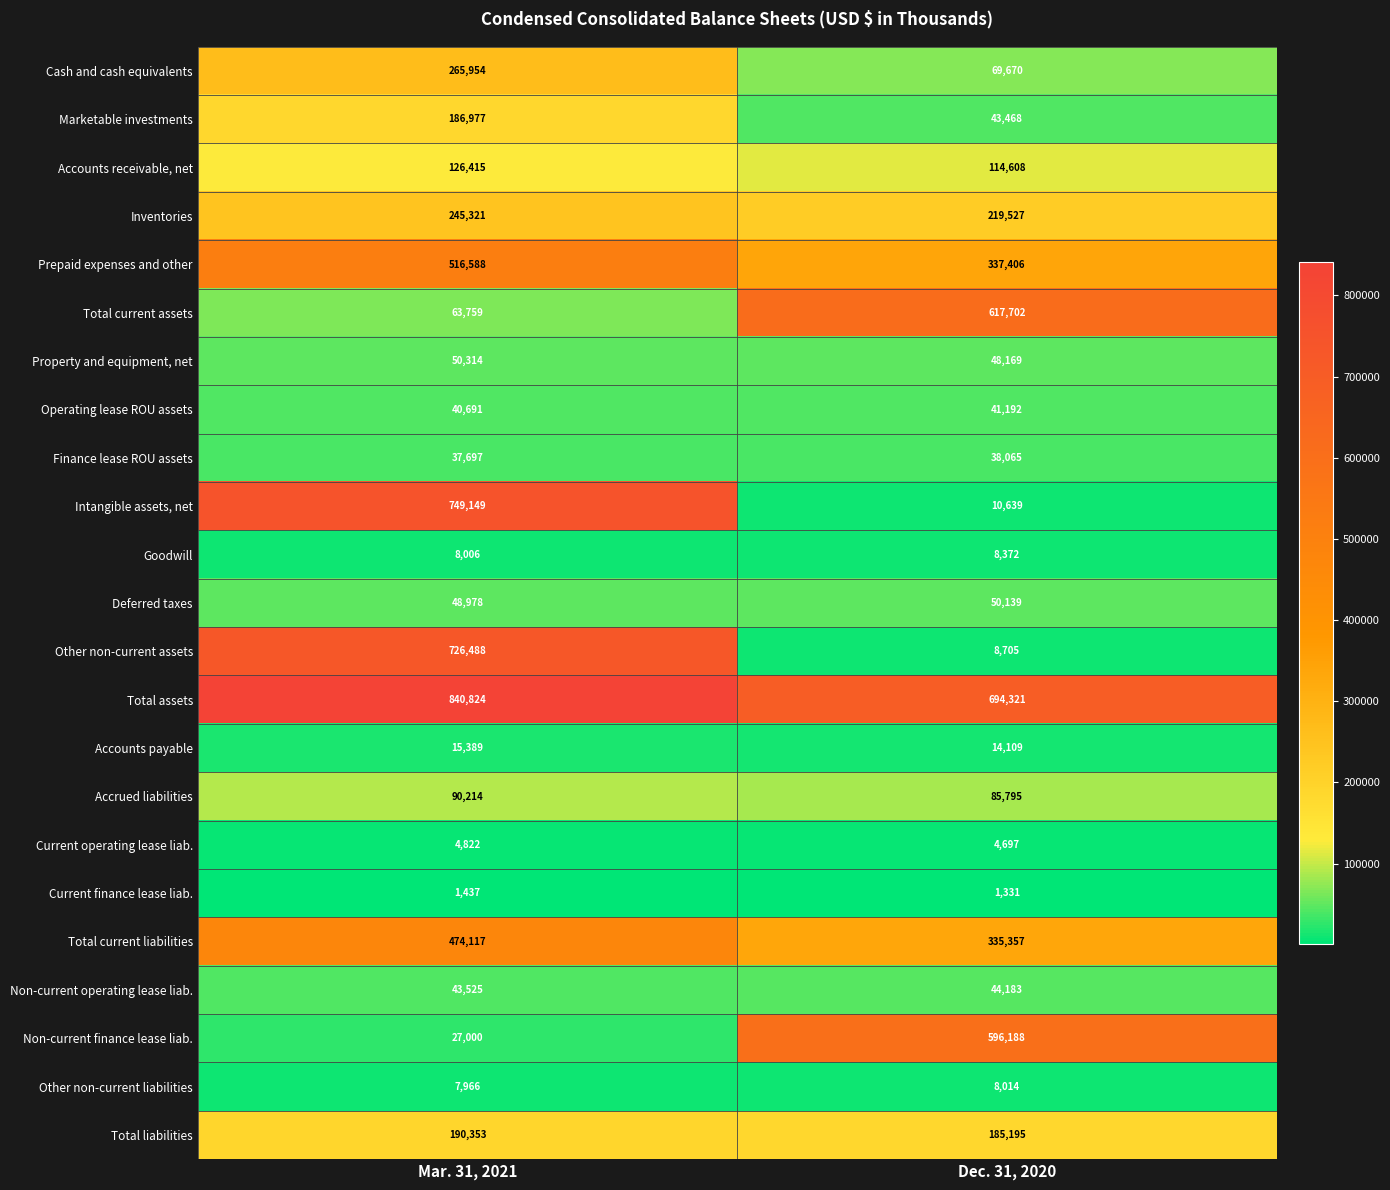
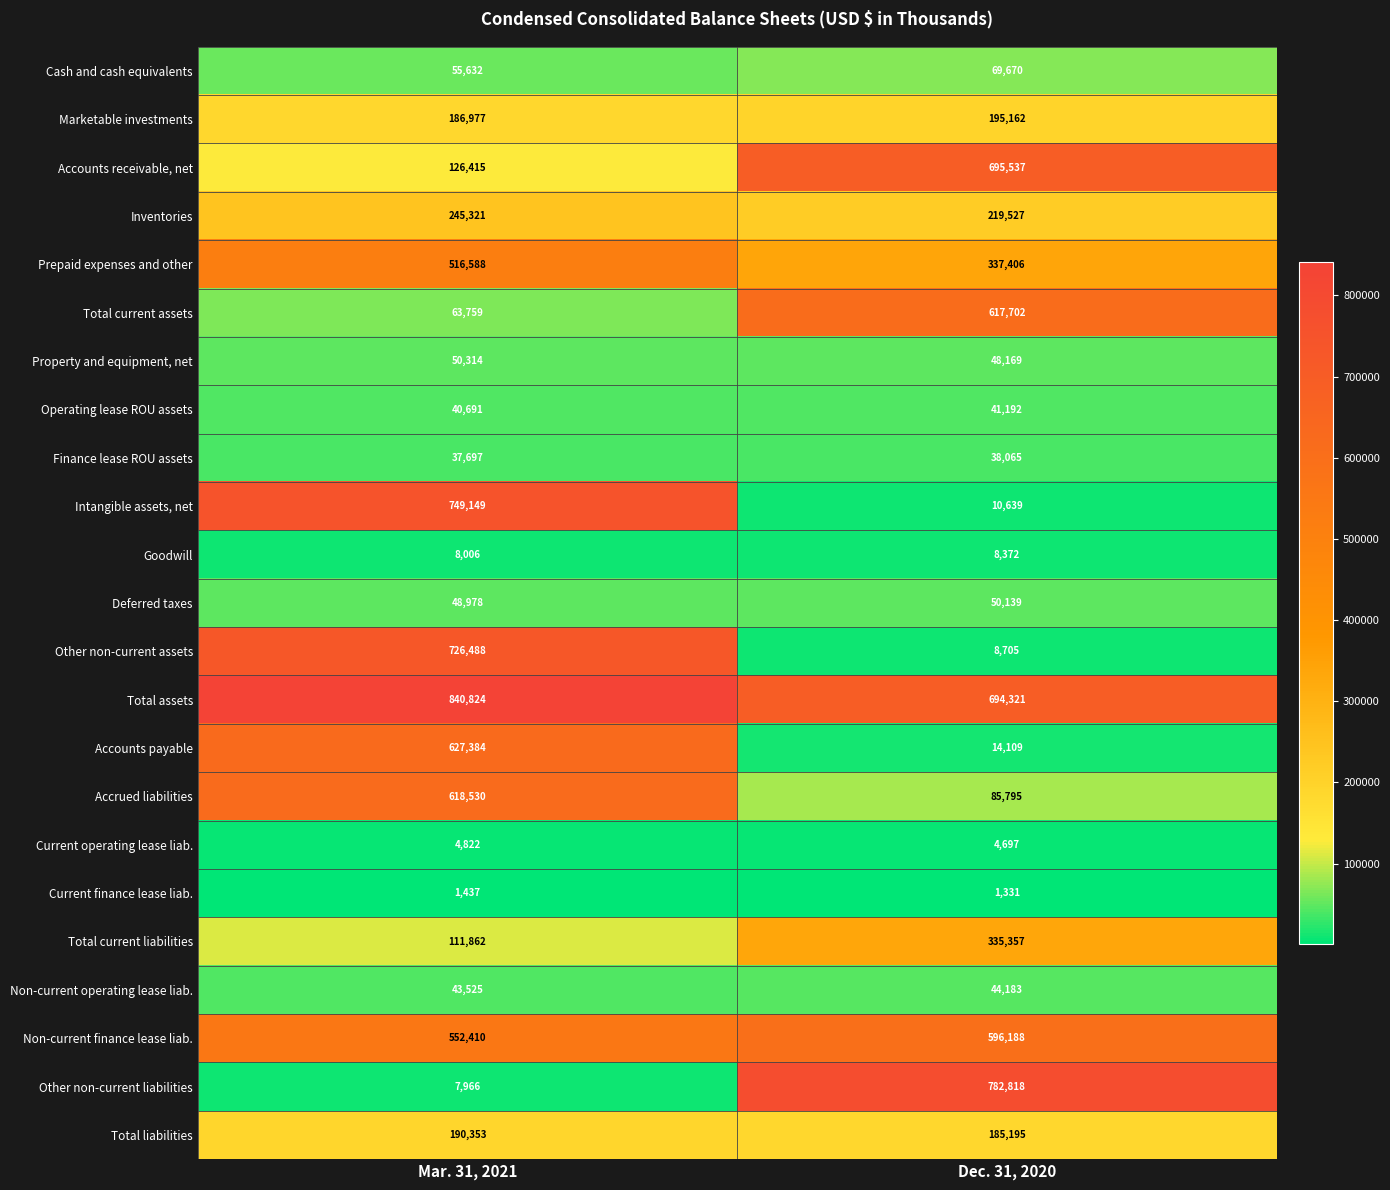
  {
    "Cash and cash equivalents": {
-     "Mar. 31, 2021": "265,954",
+     "Mar. 31, 2021": "55,632",
      "Dec. 31, 2020": "69,670"
    },
    "Marketable investments": {
      "Mar. 31, 2021": "186,977",
-     "Dec. 31, 2020": "43,468"
+     "Dec. 31, 2020": "195,162"
    },
    "Accounts receivable, net": {
      "Mar. 31, 2021": "126,415",
-     "Dec. 31, 2020": "114,608"
+     "Dec. 31, 2020": "695,537"
    },
    "Inventories": {
      "Mar. 31, 2021": "245,321",
      "Dec. 31, 2020": "219,527"
    },
    "Prepaid expenses and other": {
      "Mar. 31, 2021": "516,588",
      "Dec. 31, 2020": "337,406"
    },
    "Total current assets": {
      "Mar. 31, 2021": "63,759",
      "Dec. 31, 2020": "617,702"
    },
    "Property and equipment, net": {
      "Mar. 31, 2021": "50,314",
      "Dec. 31, 2020": "48,169"
    },
    "Operating lease ROU assets": {
      "Mar. 31, 2021": "40,691",
      "Dec. 31, 2020": "41,192"
    },
    "Finance lease ROU assets": {
      "Mar. 31, 2021": "37,697",
      "Dec. 31, 2020": "38,065"
    },
    "Intangible assets, net": {
      "Mar. 31, 2021": "749,149",
      "Dec. 31, 2020": "10,639"
    },
    "Goodwill": {
      "Mar. 31, 2021": "8,006",
      "Dec. 31, 2020": "8,372"
    },
    "Deferred taxes": {
      "Mar. 31, 2021": "48,978",
      "Dec. 31, 2020": "50,139"
    },
    "Other non-current assets": {
      "Mar. 31, 2021": "726,488",
      "Dec. 31, 2020": "8,705"
    },
    "Total assets": {
      "Mar. 31, 2021": "840,824",
      "Dec. 31, 2020": "694,321"
    },
    "Accounts payable": {
-     "Mar. 31, 2021": "15,389",
+     "Mar. 31, 2021": "627,384",
      "Dec. 31, 2020": "14,109"
    },
    "Accrued liabilities": {
-     "Mar. 31, 2021": "90,214",
+     "Mar. 31, 2021": "618,530",
      "Dec. 31, 2020": "85,795"
    },
    "Current operating lease liab.": {
      "Mar. 31, 2021": "4,822",
      "Dec. 31, 2020": "4,697"
    },
    "Current finance lease liab.": {
      "Mar. 31, 2021": "1,437",
      "Dec. 31, 2020": "1,331"
    },
    "Total current liabilities": {
-     "Mar. 31, 2021": "474,117",
+     "Mar. 31, 2021": "111,862",
      "Dec. 31, 2020": "335,357"
    },
    "Non-current operating lease liab.": {
      "Mar. 31, 2021": "43,525",
      "Dec. 31, 2020": "44,183"
    },
    "Non-current finance lease liab.": {
-     "Mar. 31, 2021": "27,000",
+     "Mar. 31, 2021": "552,410",
      "Dec. 31, 2020": "596,188"
    },
    "Other non-current liabilities": {
      "Mar. 31, 2021": "7,966",
-     "Dec. 31, 2020": "8,014"
+     "Dec. 31, 2020": "782,818"
    },
    "Total liabilities": {
      "Mar. 31, 2021": "190,353",
      "Dec. 31, 2020": "185,195"
    }
  }
